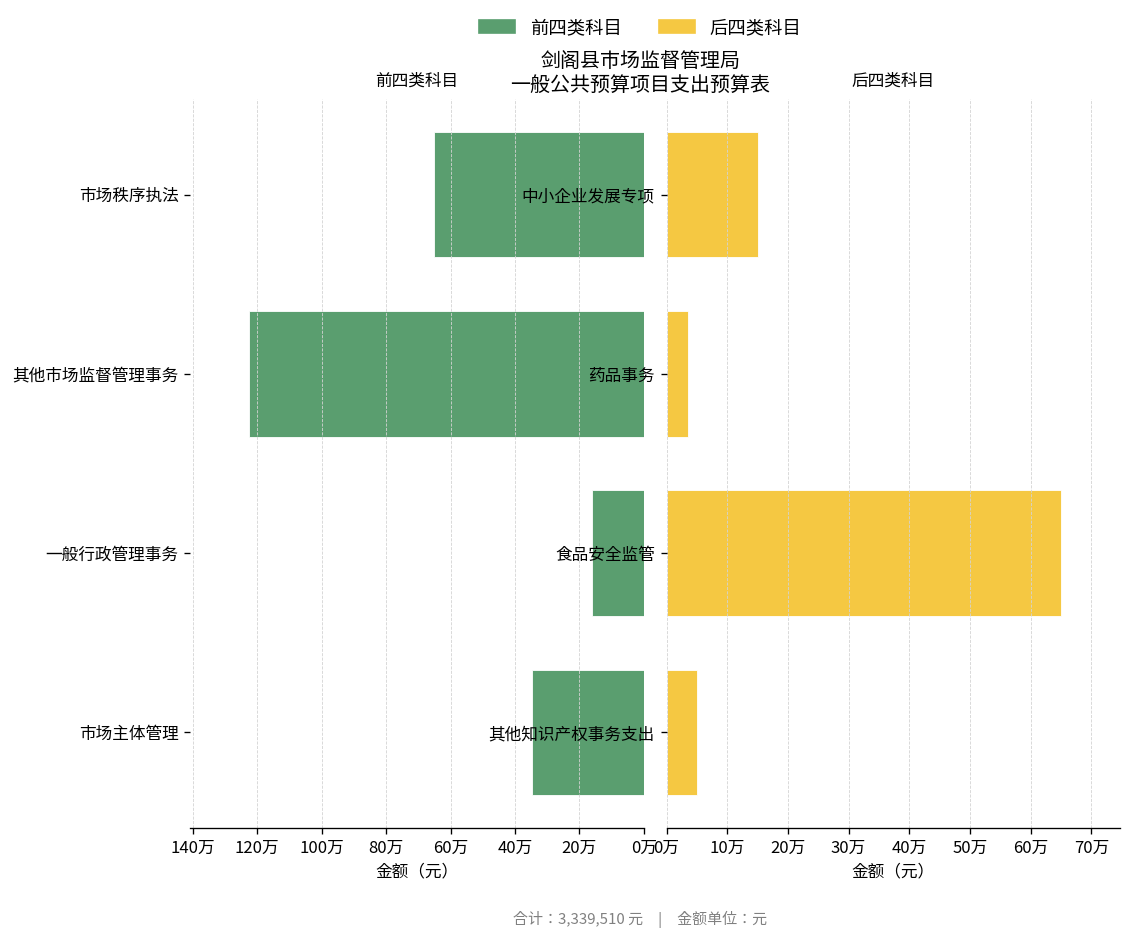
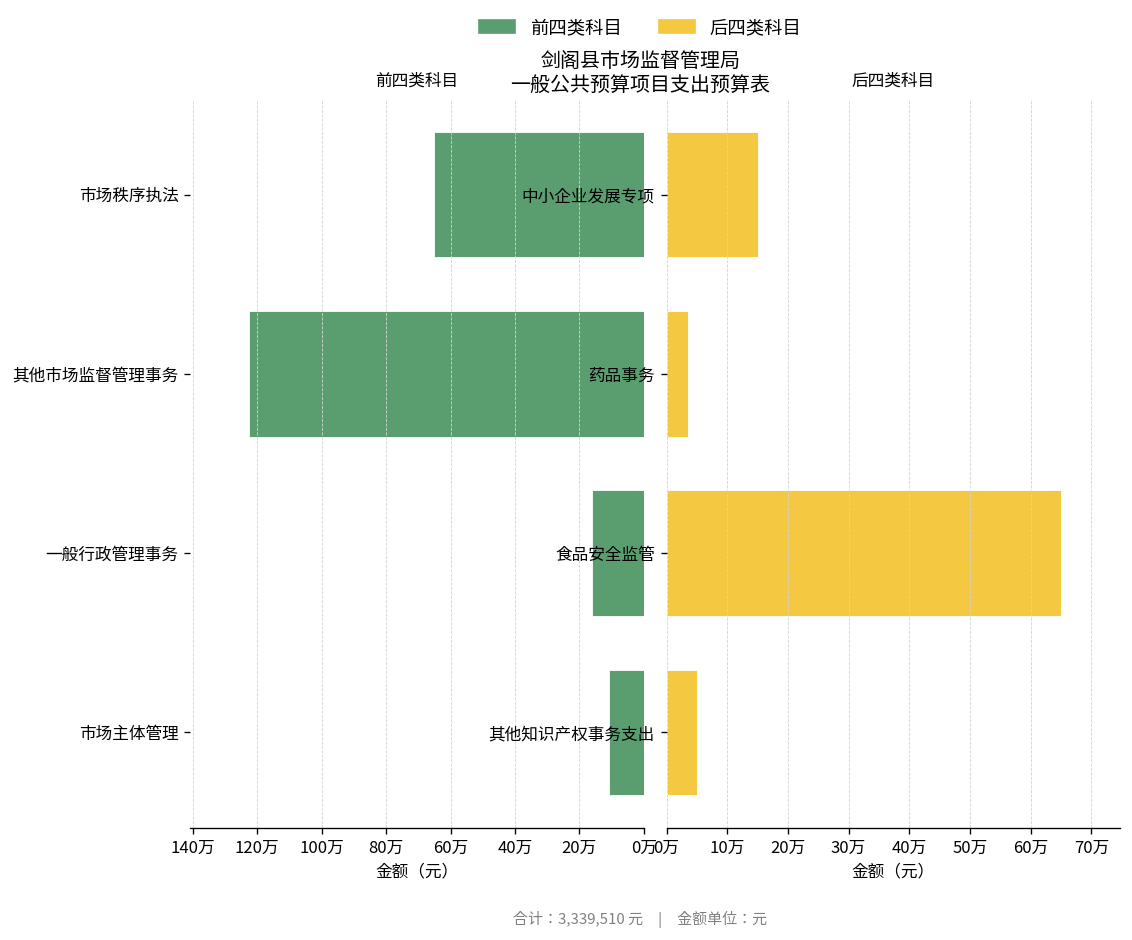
  {
    "前四类科目": {
      "市场秩序执法": "65万",
      "其他市场监督管理事务": "122万",
      "一般行政管理事务": "16万",
-     "市场主体管理": "35万"
+     "市场主体管理": "11万"
    }
  }
